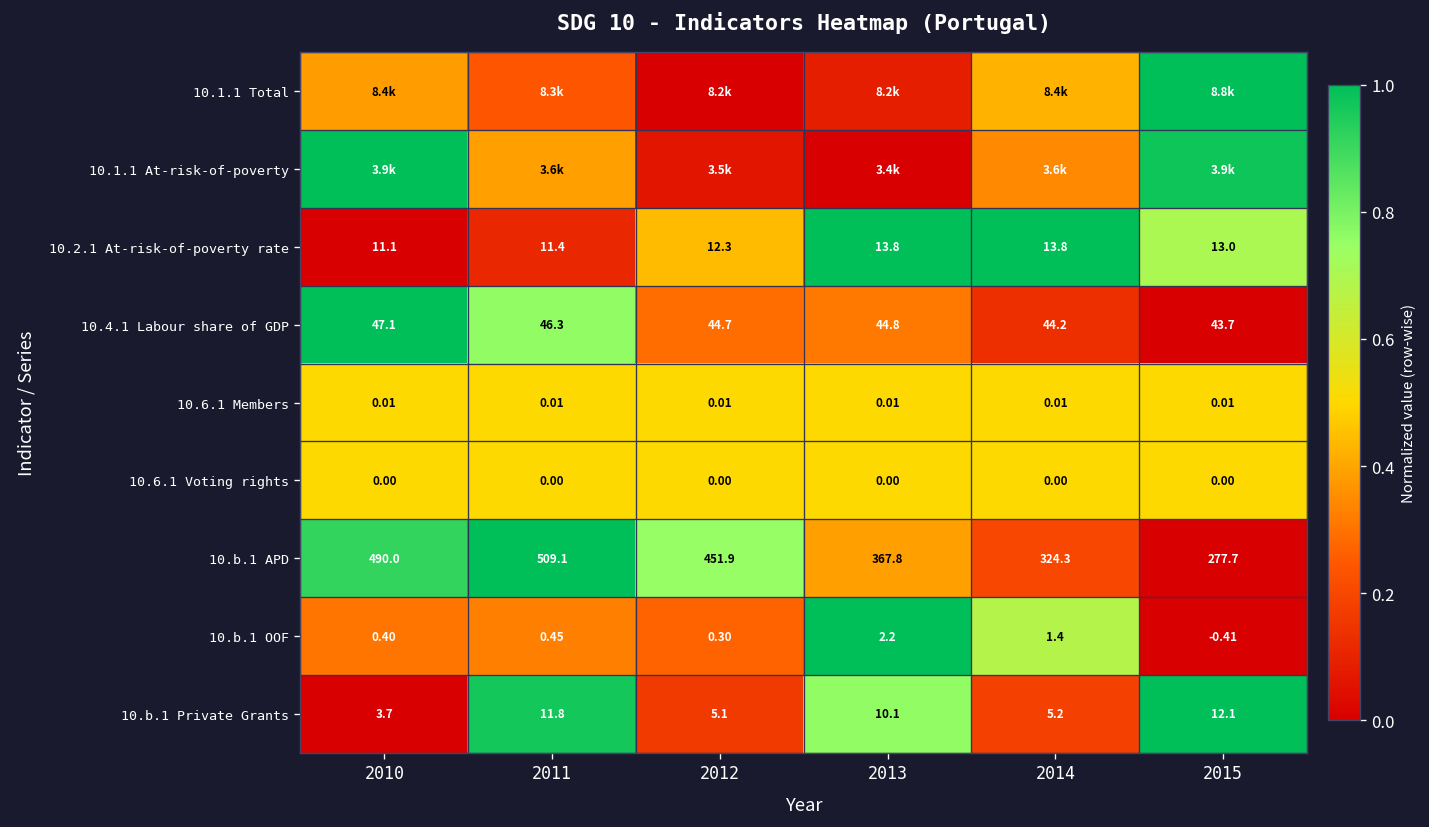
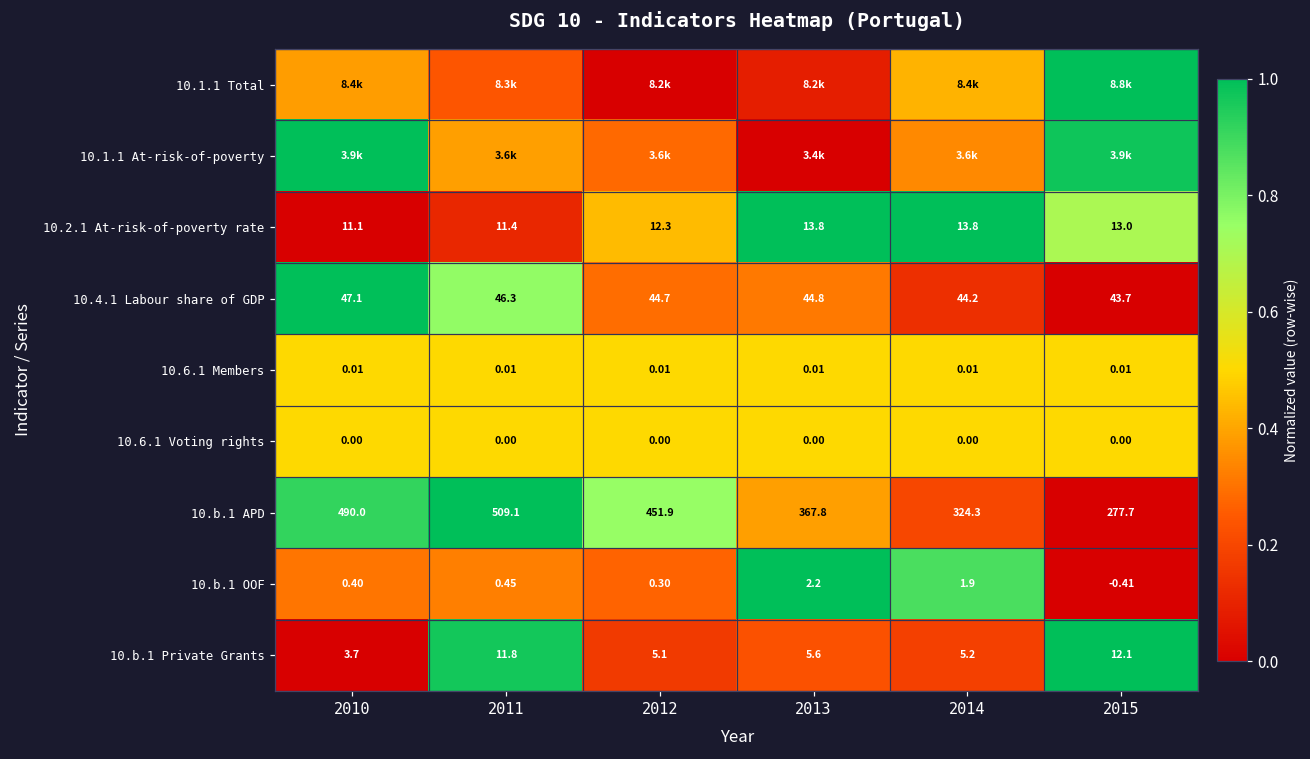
  {
    "10.1.1 Total": {
      "2010": "8.4k",
      "2011": "8.3k",
      "2012": "8.2k",
      "2013": "8.2k",
      "2014": "8.4k",
      "2015": "8.8k"
    },
    "10.1.1 At-risk-of-poverty": {
      "2010": "3.9k",
      "2011": "3.6k",
-     "2012": "3.5k",
+     "2012": "3.6k",
      "2013": "3.4k",
      "2014": "3.6k",
      "2015": "3.9k"
    },
    "10.2.1 At-risk-of-poverty rate": {
      "2010": "11.1",
      "2011": "11.4",
      "2012": "12.3",
      "2013": "13.8",
      "2014": "13.8",
      "2015": "13.0"
    },
    "10.4.1 Labour share of GDP": {
      "2010": "47.1",
      "2011": "46.3",
      "2012": "44.7",
      "2013": "44.8",
      "2014": "44.2",
      "2015": "43.7"
    },
    "10.6.1 Members": {
      "2010": "0.01",
      "2011": "0.01",
      "2012": "0.01",
      "2013": "0.01",
      "2014": "0.01",
      "2015": "0.01"
    },
    "10.6.1 Voting rights": {
      "2010": "0.00",
      "2011": "0.00",
      "2012": "0.00",
      "2013": "0.00",
      "2014": "0.00",
      "2015": "0.00"
    },
    "10.b.1 APD": {
      "2010": "490.0",
      "2011": "509.1",
      "2012": "451.9",
      "2013": "367.8",
      "2014": "324.3",
      "2015": "277.7"
    },
    "10.b.1 OOF": {
      "2010": "0.40",
      "2011": "0.45",
      "2012": "0.30",
      "2013": "2.2",
-     "2014": "1.4",
+     "2014": "1.9",
      "2015": "-0.41"
    },
    "10.b.1 Private Grants": {
      "2010": "3.7",
      "2011": "11.8",
      "2012": "5.1",
-     "2013": "10.1",
+     "2013": "5.6",
      "2014": "5.2",
      "2015": "12.1"
    }
  }
